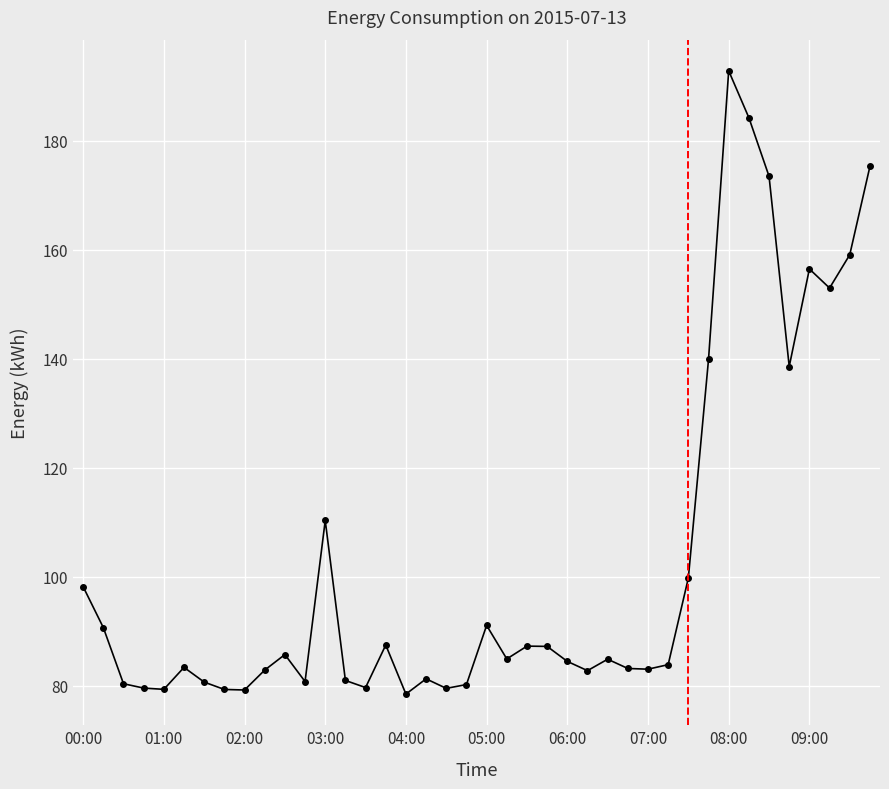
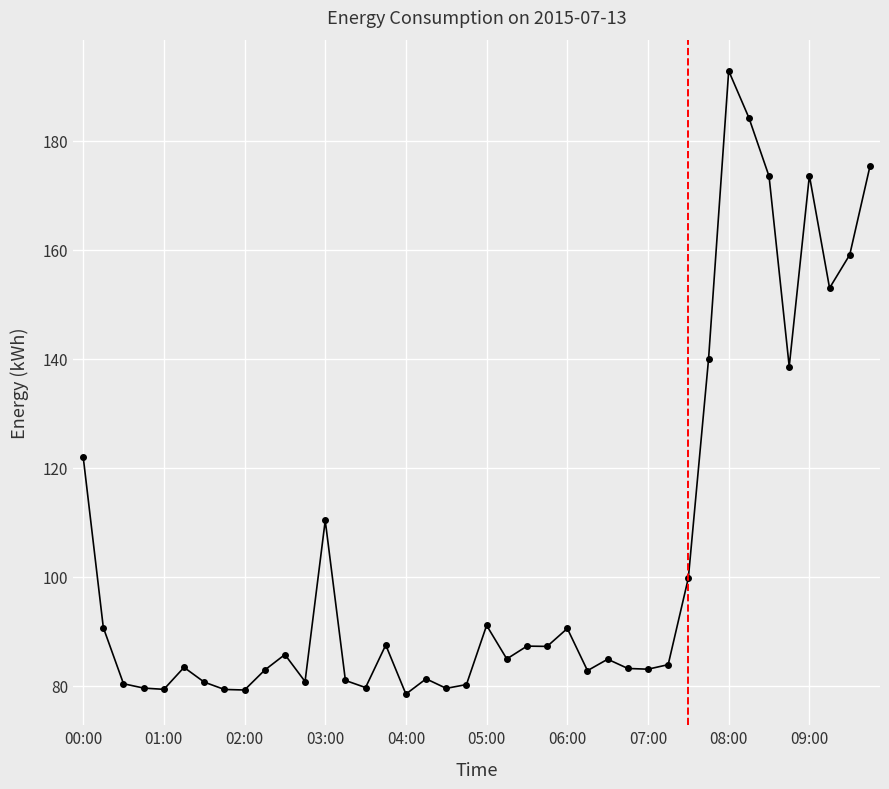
  {
-   "00:00": 98,
+   "00:00": 122,
    "01:00": 79,
    "02:00": 79,
    "03:00": 110,
    "04:00": 78,
    "05:00": 91,
-   "06:00": 84,
+   "06:00": 90,
    "07:00": 83,
    "08:00": 193,
-   "09:00": 156
+   "09:00": 174
  }
